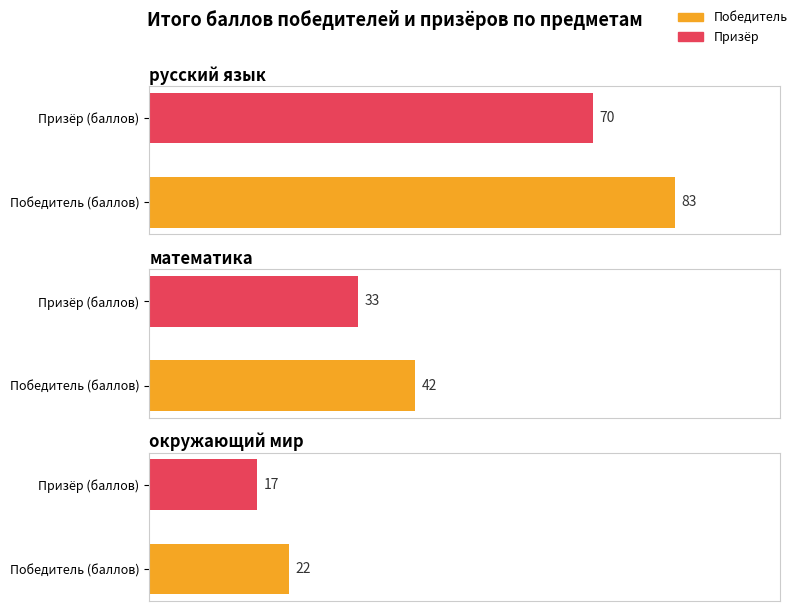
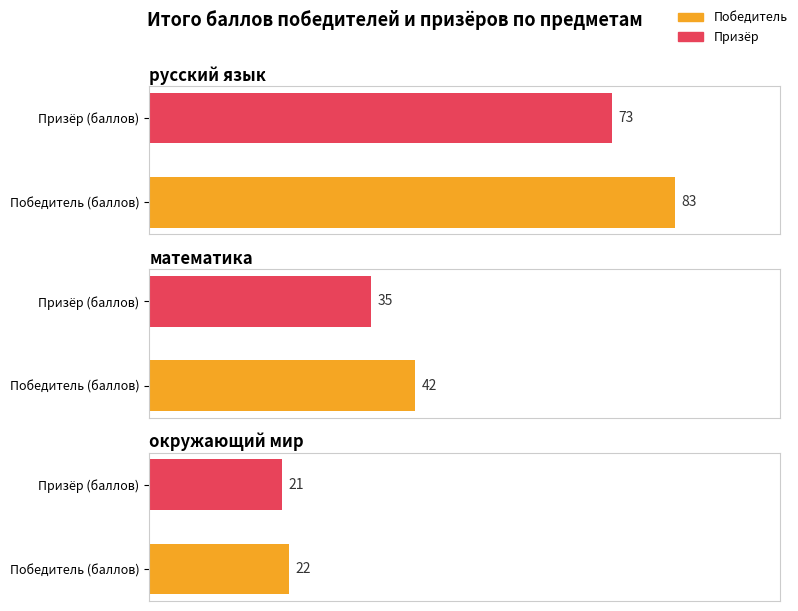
  {
    "русский язык": {
-     "Призёр (баллов)": 70,
+     "Призёр (баллов)": 73,
      "Победитель (баллов)": 83
    },
    "математика": {
-     "Призёр (баллов)": 33,
+     "Призёр (баллов)": 35,
      "Победитель (баллов)": 42
    },
    "окружающий мир": {
-     "Призёр (баллов)": 17,
+     "Призёр (баллов)": 21,
      "Победитель (баллов)": 22
    }
  }
